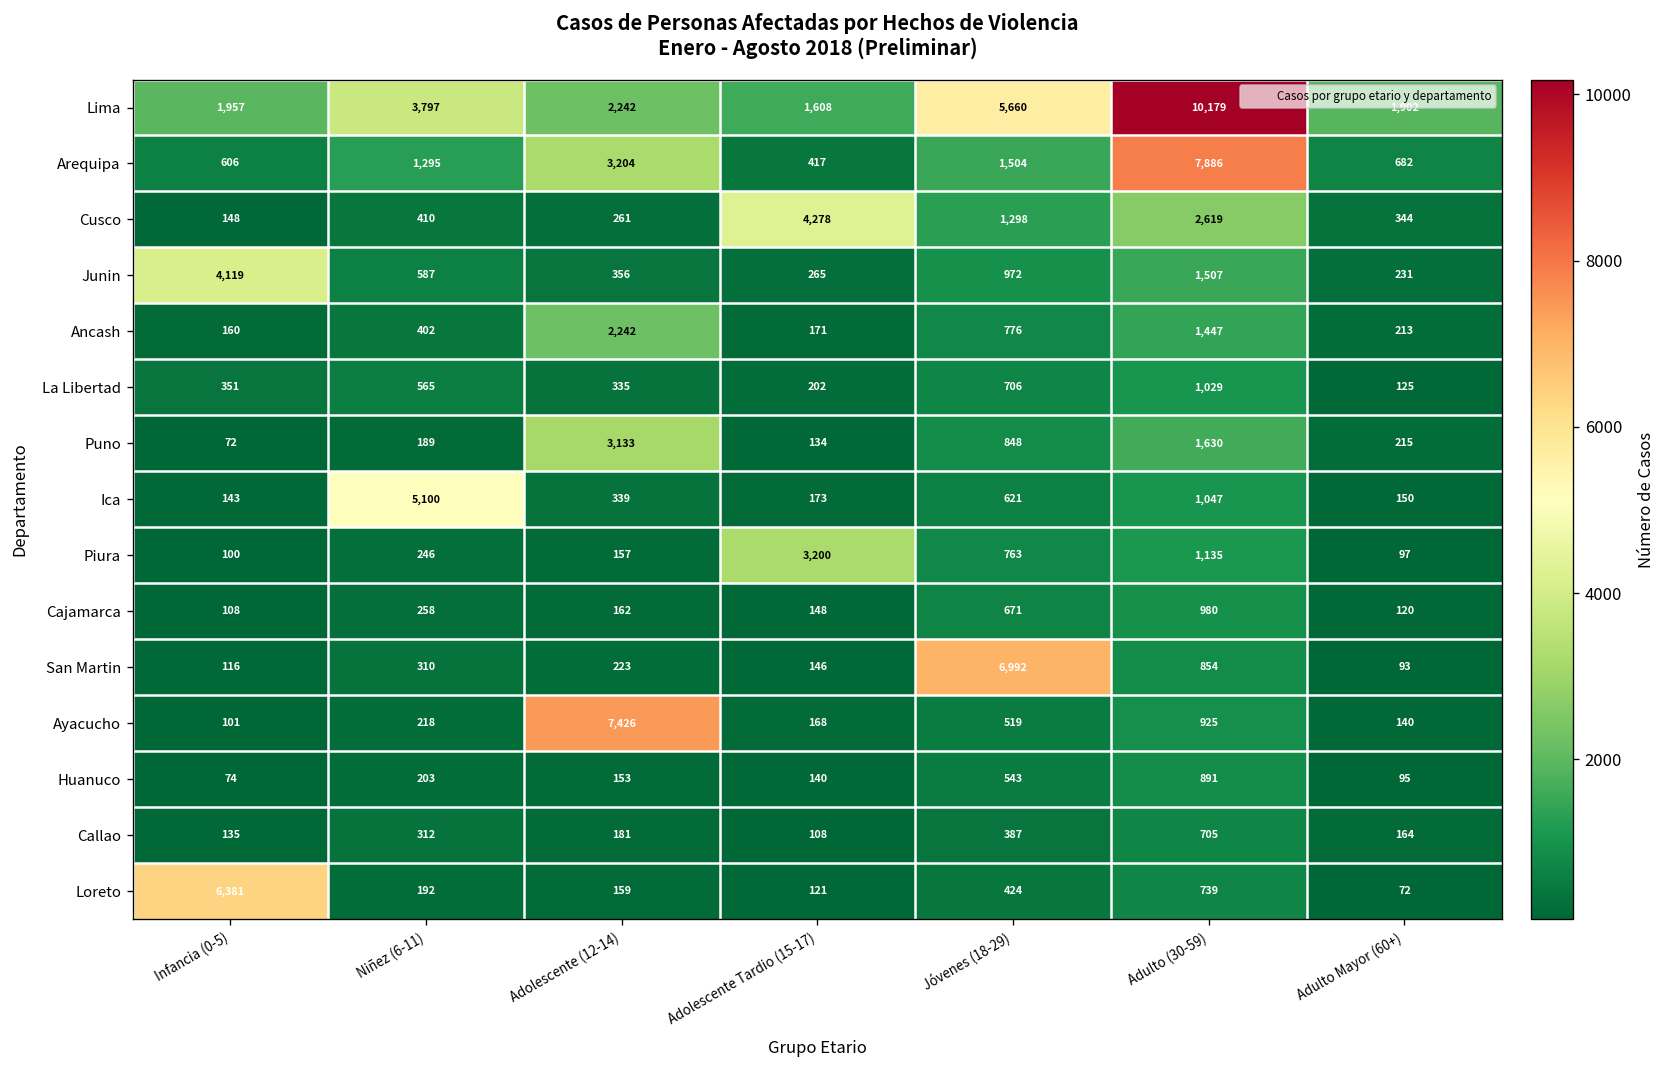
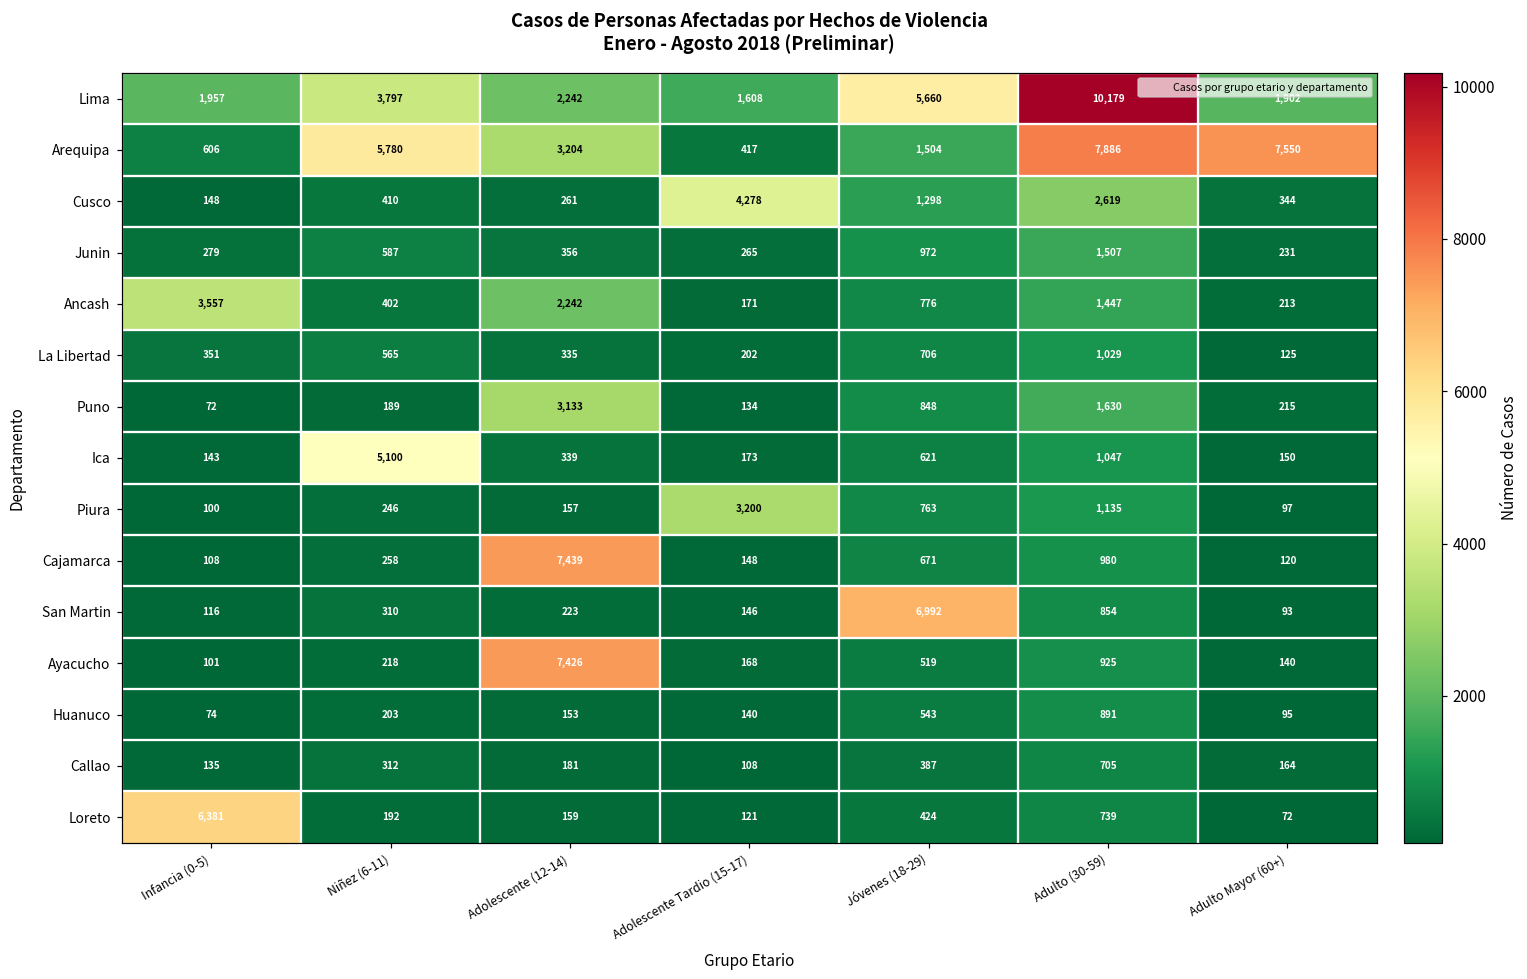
  {
    "Lima": {
      "Infancia (0-5)": "1,957",
      "Niñez (6-11)": "3,797",
      "Adolescente (12-14)": "2,242",
      "Adolescente Tardio (15-17)": "1,608",
      "Jóvenes (18-29)": "5,660",
      "Adulto (30-59)": "10,179"
    },
    "Arequipa": {
      "Infancia (0-5)": "606",
-     "Niñez (6-11)": "1,295",
+     "Niñez (6-11)": "5,780",
      "Adolescente (12-14)": "3,204",
      "Adolescente Tardio (15-17)": "417",
      "Jóvenes (18-29)": "1,504",
      "Adulto (30-59)": "7,886",
-     "Adulto Mayor (60+)": "682"
+     "Adulto Mayor (60+)": "7,550"
    },
    "Cusco": {
      "Infancia (0-5)": "148",
      "Niñez (6-11)": "410",
      "Adolescente (12-14)": "261",
      "Adolescente Tardio (15-17)": "4,278",
      "Jóvenes (18-29)": "1,298",
      "Adulto (30-59)": "2,619",
      "Adulto Mayor (60+)": "344"
    },
    "Junin": {
-     "Infancia (0-5)": "4,119",
+     "Infancia (0-5)": "279",
      "Niñez (6-11)": "587",
      "Adolescente (12-14)": "356",
      "Adolescente Tardio (15-17)": "265",
      "Jóvenes (18-29)": "972",
      "Adulto (30-59)": "1,507",
      "Adulto Mayor (60+)": "231"
    },
    "Ancash": {
-     "Infancia (0-5)": "160",
+     "Infancia (0-5)": "3,557",
      "Niñez (6-11)": "402",
      "Adolescente (12-14)": "2,242",
      "Adolescente Tardio (15-17)": "171",
      "Jóvenes (18-29)": "776",
      "Adulto (30-59)": "1,447",
      "Adulto Mayor (60+)": "213"
    },
    "La Libertad": {
      "Infancia (0-5)": "351",
      "Niñez (6-11)": "565",
      "Adolescente (12-14)": "335",
      "Adolescente Tardio (15-17)": "202",
      "Jóvenes (18-29)": "706",
      "Adulto (30-59)": "1,029",
      "Adulto Mayor (60+)": "125"
    },
    "Puno": {
      "Infancia (0-5)": "72",
      "Niñez (6-11)": "189",
      "Adolescente (12-14)": "3,133",
      "Adolescente Tardio (15-17)": "134",
      "Jóvenes (18-29)": "848",
      "Adulto (30-59)": "1,630",
      "Adulto Mayor (60+)": "215"
    },
    "Ica": {
      "Infancia (0-5)": "143",
      "Niñez (6-11)": "5,100",
      "Adolescente (12-14)": "339",
      "Adolescente Tardio (15-17)": "173",
      "Jóvenes (18-29)": "621",
      "Adulto (30-59)": "1,047",
      "Adulto Mayor (60+)": "150"
    },
    "Piura": {
      "Infancia (0-5)": "100",
      "Niñez (6-11)": "246",
      "Adolescente (12-14)": "157",
      "Adolescente Tardio (15-17)": "3,200",
      "Jóvenes (18-29)": "763",
      "Adulto (30-59)": "1,135",
      "Adulto Mayor (60+)": "97"
    },
    "Cajamarca": {
      "Infancia (0-5)": "108",
      "Niñez (6-11)": "258",
-     "Adolescente (12-14)": "162",
+     "Adolescente (12-14)": "7,439",
      "Adolescente Tardio (15-17)": "148",
      "Jóvenes (18-29)": "671",
      "Adulto (30-59)": "980",
      "Adulto Mayor (60+)": "120"
    },
    "San Martin": {
      "Infancia (0-5)": "116",
      "Niñez (6-11)": "310",
      "Adolescente (12-14)": "223",
      "Adolescente Tardio (15-17)": "146",
      "Jóvenes (18-29)": "6,992",
      "Adulto (30-59)": "854",
      "Adulto Mayor (60+)": "93"
    },
    "Ayacucho": {
      "Infancia (0-5)": "101",
      "Niñez (6-11)": "218",
      "Adolescente (12-14)": "7,426",
      "Adolescente Tardio (15-17)": "168",
      "Jóvenes (18-29)": "519",
      "Adulto (30-59)": "925",
      "Adulto Mayor (60+)": "140"
    },
    "Huanuco": {
      "Infancia (0-5)": "74",
      "Niñez (6-11)": "203",
      "Adolescente (12-14)": "153",
      "Adolescente Tardio (15-17)": "140",
      "Jóvenes (18-29)": "543",
      "Adulto (30-59)": "891",
      "Adulto Mayor (60+)": "95"
    },
    "Callao": {
      "Infancia (0-5)": "135",
      "Niñez (6-11)": "312",
      "Adolescente (12-14)": "181",
      "Adolescente Tardio (15-17)": "108",
      "Jóvenes (18-29)": "387",
      "Adulto (30-59)": "705",
      "Adulto Mayor (60+)": "164"
    },
    "Loreto": {
      "Infancia (0-5)": "6,381",
      "Niñez (6-11)": "192",
      "Adolescente (12-14)": "159",
      "Adolescente Tardio (15-17)": "121",
      "Jóvenes (18-29)": "424",
      "Adulto (30-59)": "739",
      "Adulto Mayor (60+)": "72"
    }
  }
